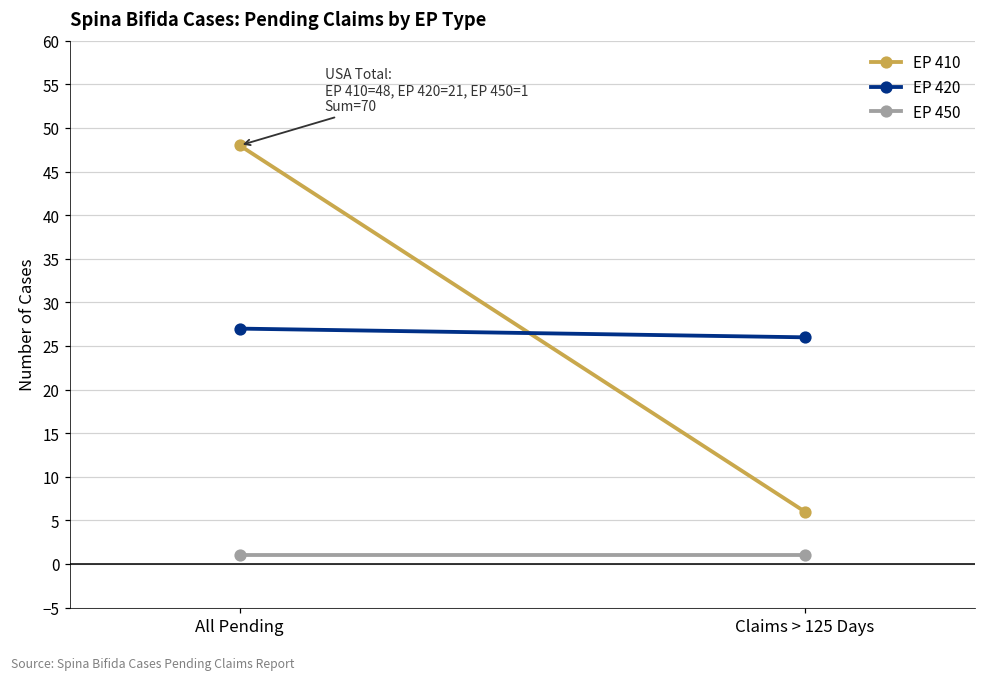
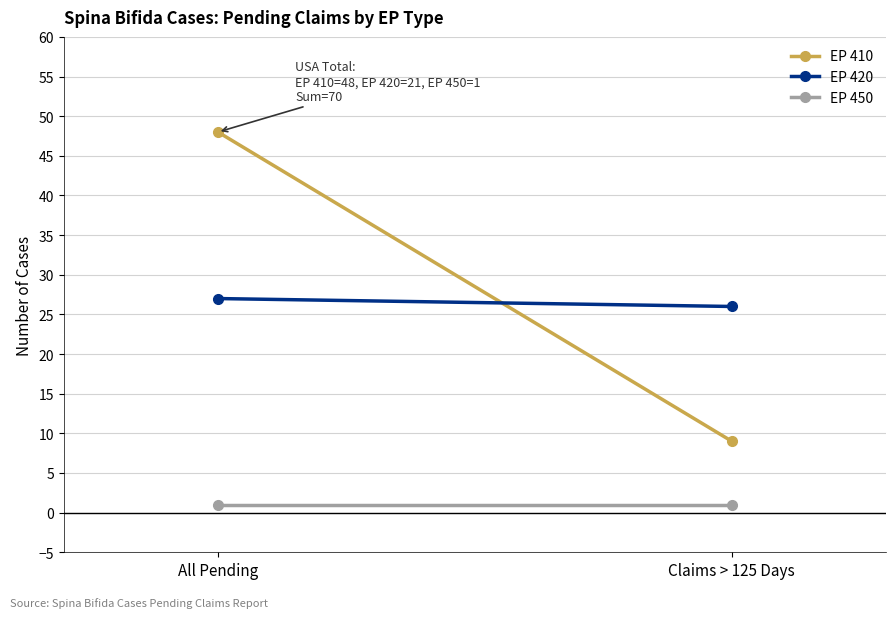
  {
    "EP 410": {
-     "Claims > 125 Days": 6
+     "Claims > 125 Days": 9
    },
    "EP 420": {
      "All Pending": 27,
      "Claims > 125 Days": 26
    },
    "EP 450": {
      "All Pending": 1,
      "Claims > 125 Days": 1
    }
  }
